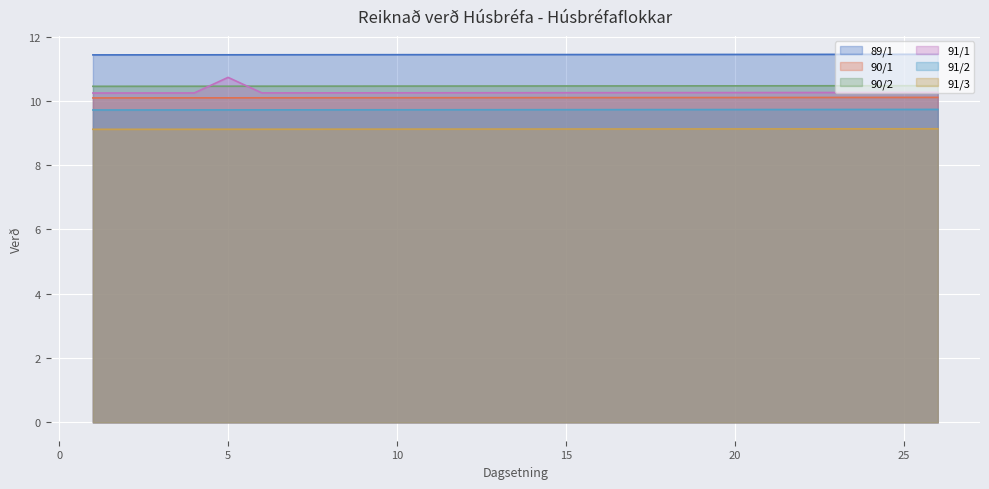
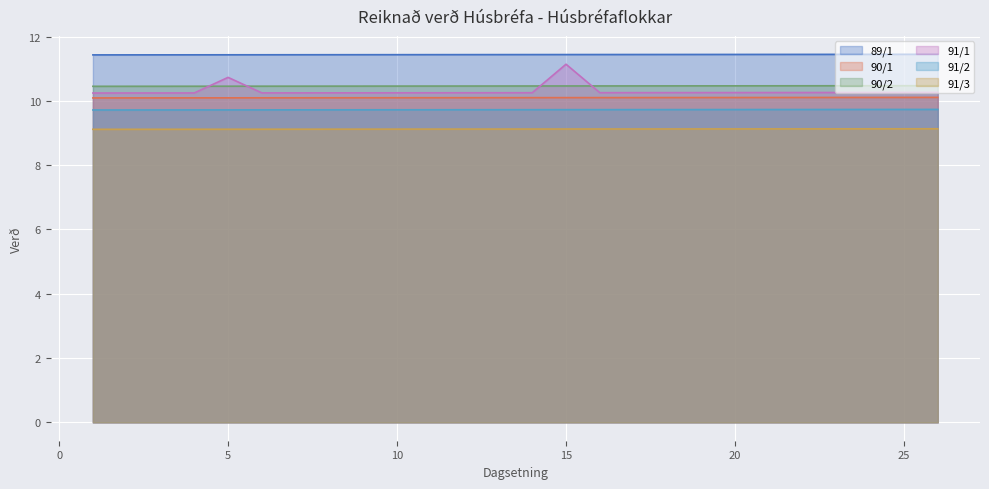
  {
    "91/1": {
      "5": 10.7,
      "10": 10.2,
-     "15": 10.3,
+     "15": 11.1,
      "20": 10.3
    }
  }
